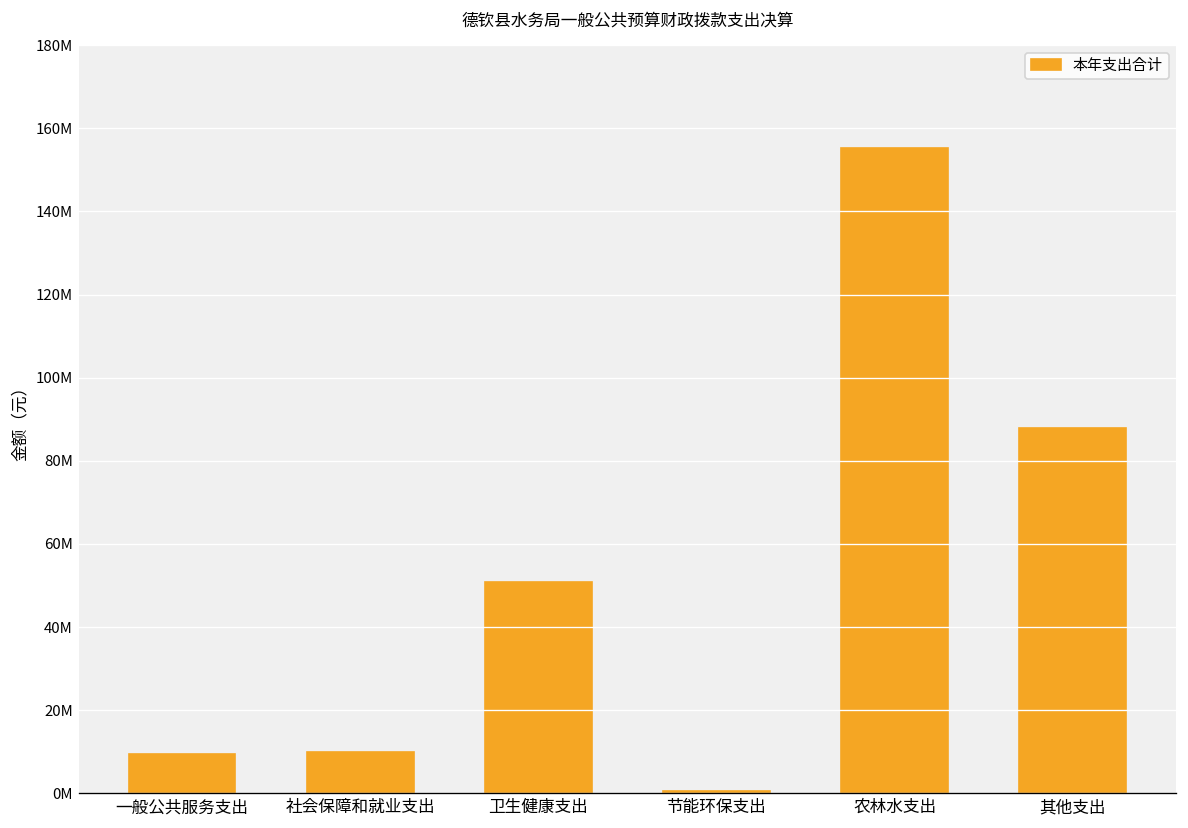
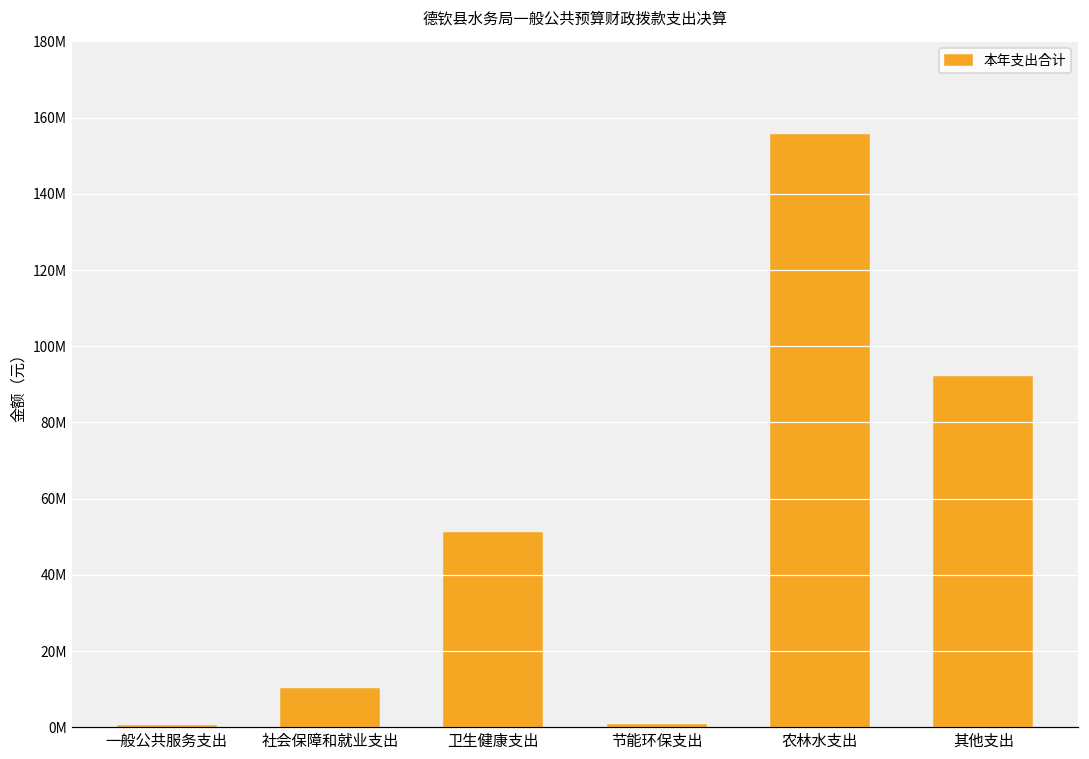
  {
-   "一般公共服务支出": 9000000,
+   "一般公共服务支出": 0,
    "社会保障和就业支出": 10000000,
    "卫生健康支出": 51000000,
    "农林水支出": 155000000,
-   "其他支出": 88000000
+   "其他支出": 92000000
  }
